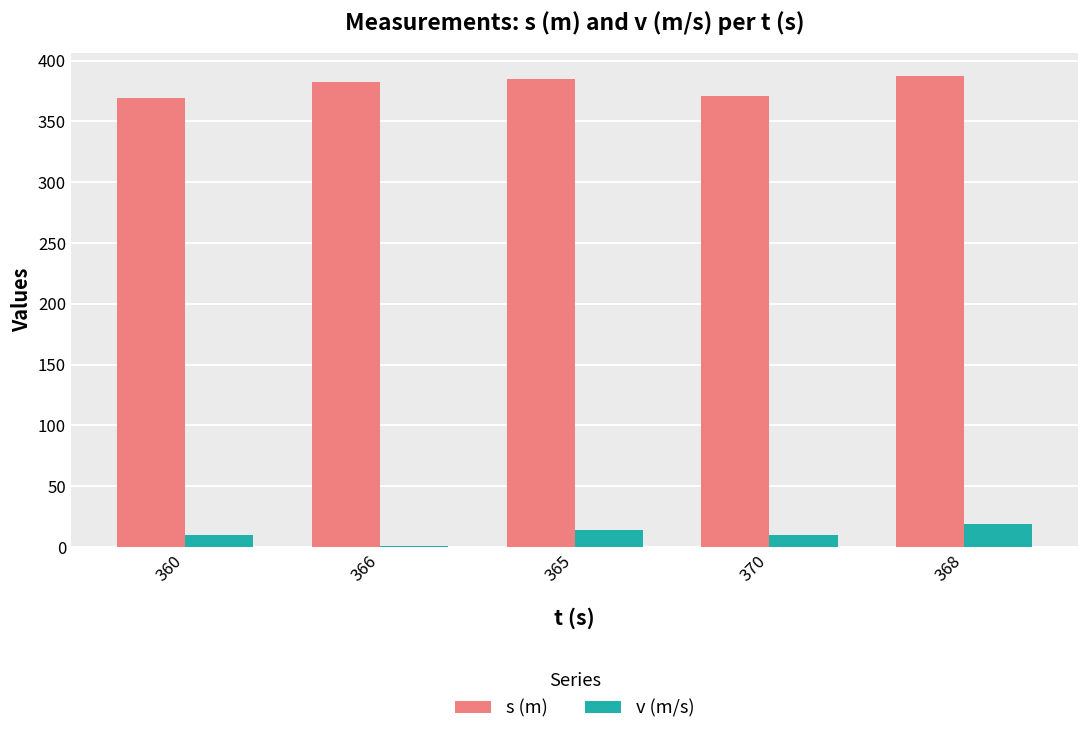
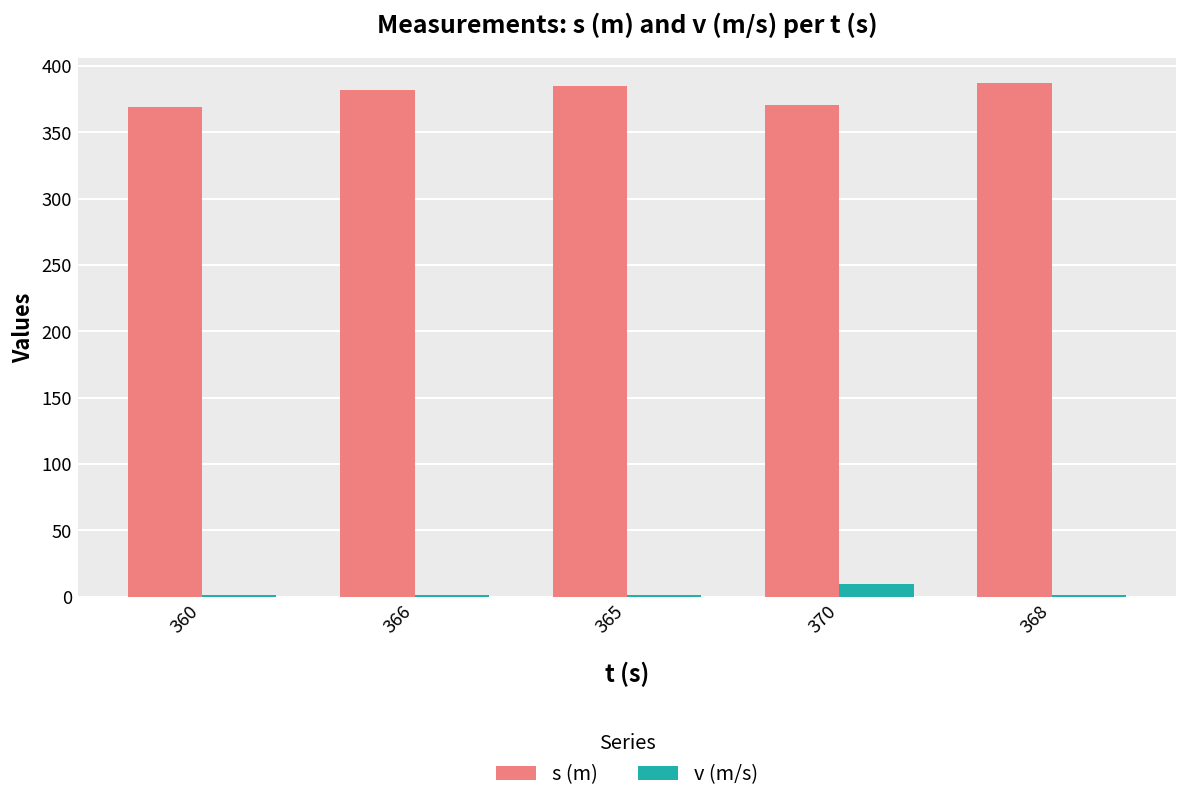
  {
    "s (m)": {
      "360": 369,
      "366": 382,
      "365": 385,
      "370": 371,
      "368": 387
    },
    "v (m/s)": {
-     "360": 10,
-     "365": 14,
+     "360": 1,
+     "365": 1,
      "370": 9,
-     "368": 19
+     "368": 1
    }
  }
